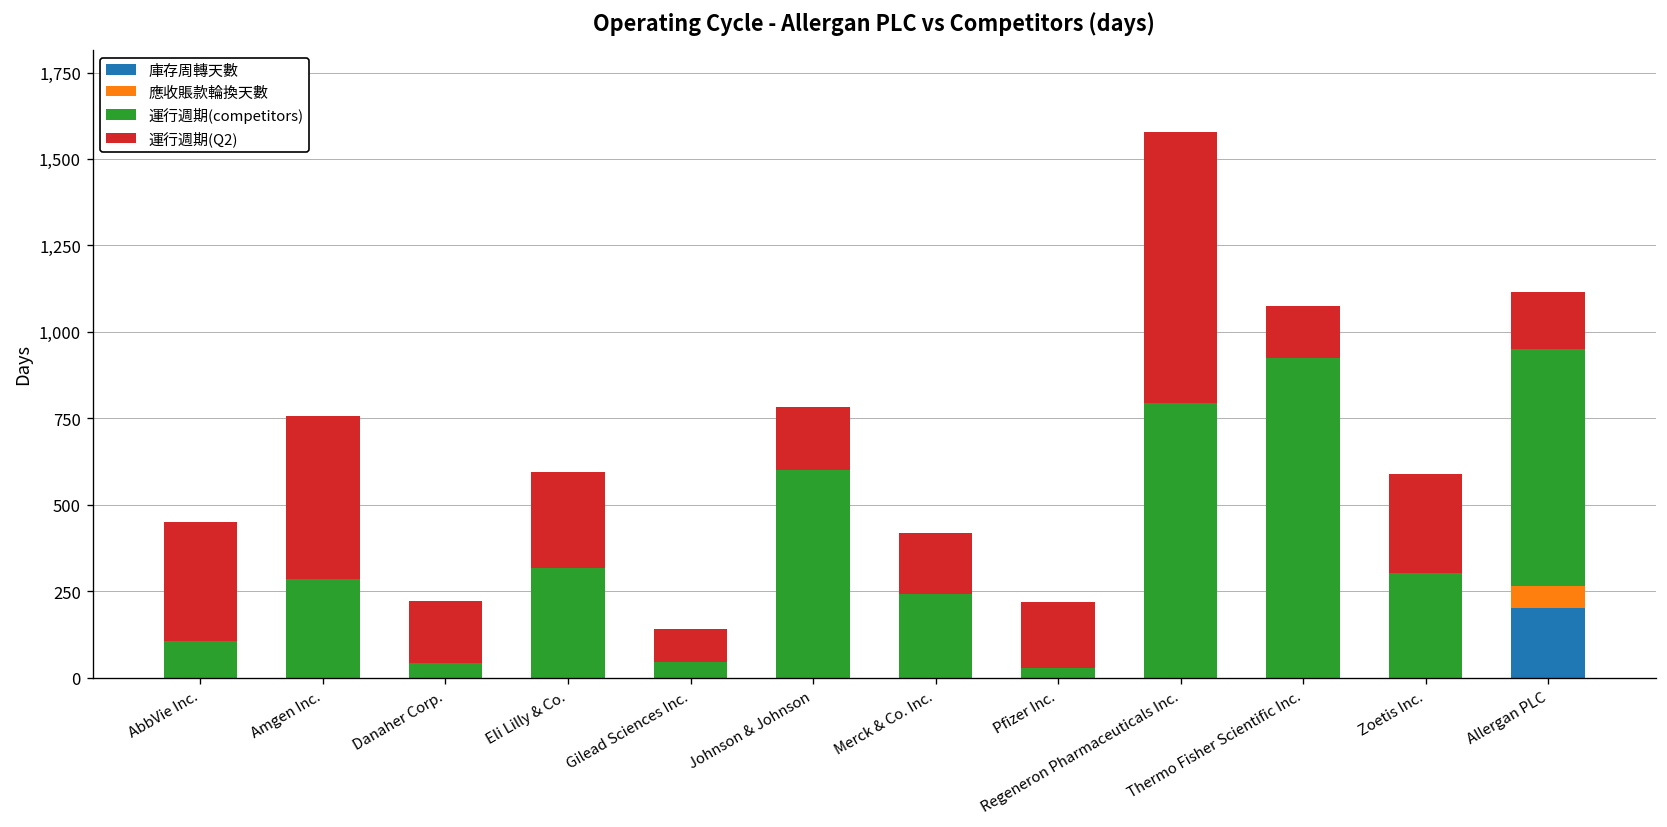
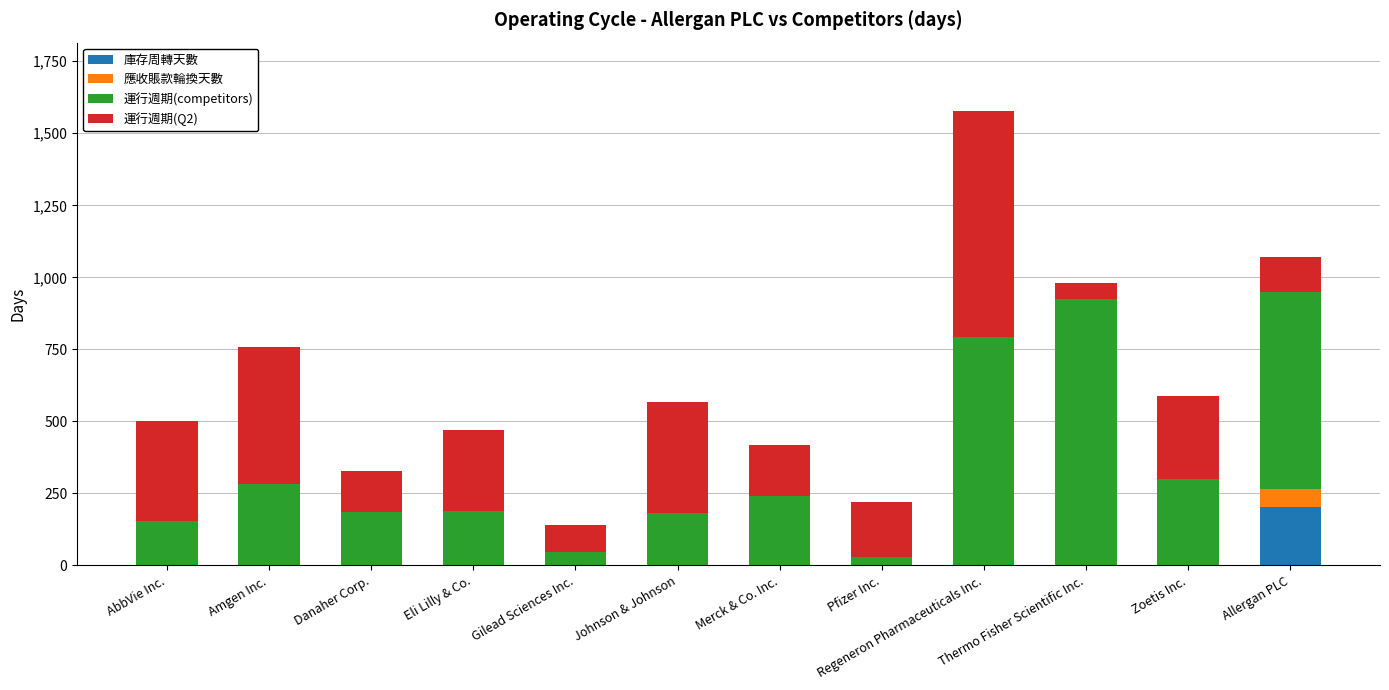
  {
    "庫存周轉天數": {
      "AbbVie Inc.": 0,
      "Amgen Inc.": 0,
      "Danaher Corp.": 0,
      "Eli Lilly & Co.": 0,
      "Gilead Sciences Inc.": 0,
      "Johnson & Johnson": 0,
      "Merck & Co. Inc.": 0,
      "Pfizer Inc.": 0,
      "Regeneron Pharmaceuticals Inc.": 0,
      "Thermo Fisher Scientific Inc.": 0,
      "Zoetis Inc.": 0,
      "Allergan PLC": 200
    },
    "應收賬款輪換天數": {
      "AbbVie Inc.": 0,
      "Amgen Inc.": 0,
      "Danaher Corp.": 0,
      "Eli Lilly & Co.": 0,
      "Gilead Sciences Inc.": 0,
      "Johnson & Johnson": 0,
      "Merck & Co. Inc.": 0,
      "Pfizer Inc.": 0,
      "Regeneron Pharmaceuticals Inc.": 0,
      "Thermo Fisher Scientific Inc.": 0,
      "Zoetis Inc.": 0,
      "Allergan PLC": 60
    },
    "運行週期(competitors)": {
-     "AbbVie Inc.": 110,
+     "AbbVie Inc.": 160,
      "Amgen Inc.": 280,
-     "Danaher Corp.": 40,
-     "Eli Lilly & Co.": 320,
+     "Danaher Corp.": 190,
+     "Eli Lilly & Co.": 190,
      "Gilead Sciences Inc.": 50,
-     "Johnson & Johnson": 600,
+     "Johnson & Johnson": 180,
      "Merck & Co. Inc.": 240,
      "Pfizer Inc.": 30,
      "Regeneron Pharmaceuticals Inc.": 790,
      "Thermo Fisher Scientific Inc.": 930,
      "Zoetis Inc.": 300,
      "Allergan PLC": 680
    },
    "運行週期(Q2)": {
      "AbbVie Inc.": 340,
      "Amgen Inc.": 470,
-     "Danaher Corp.": 180,
+     "Danaher Corp.": 140,
      "Eli Lilly & Co.": 280,
      "Gilead Sciences Inc.": 90,
-     "Johnson & Johnson": 180,
+     "Johnson & Johnson": 390,
      "Merck & Co. Inc.": 180,
      "Pfizer Inc.": 190,
      "Regeneron Pharmaceuticals Inc.": 790,
-     "Thermo Fisher Scientific Inc.": 150,
+     "Thermo Fisher Scientific Inc.": 50,
      "Zoetis Inc.": 290,
-     "Allergan PLC": 170
+     "Allergan PLC": 120
    }
  }
